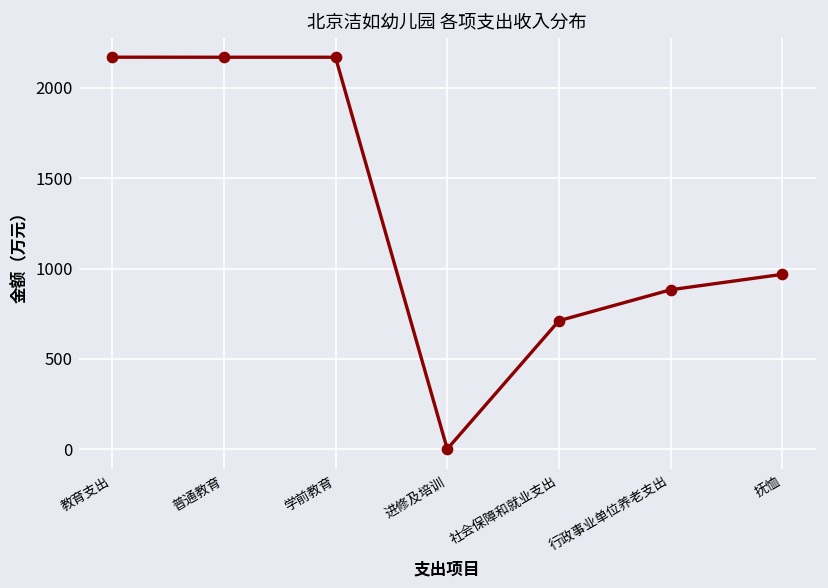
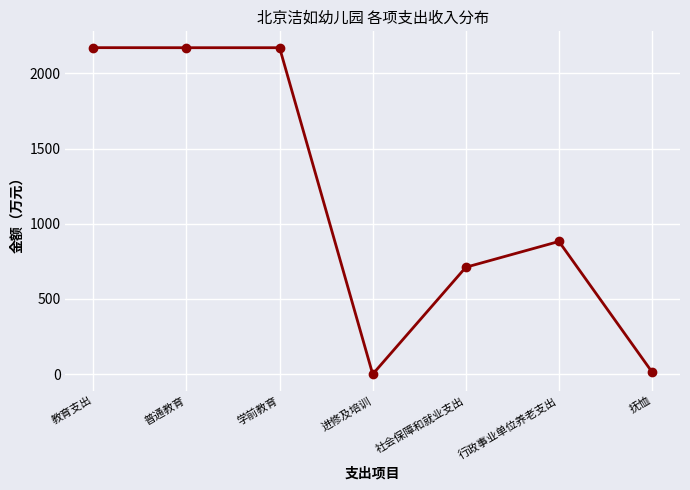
  {
    "教育支出": 2170,
    "普通教育": 2170,
    "学前教育": 2170,
    "进修及培训": 0,
    "社会保障和就业支出": 710,
    "行政事业单位养老支出": 880,
-   "抚恤": 970
+   "抚恤": 10
  }
